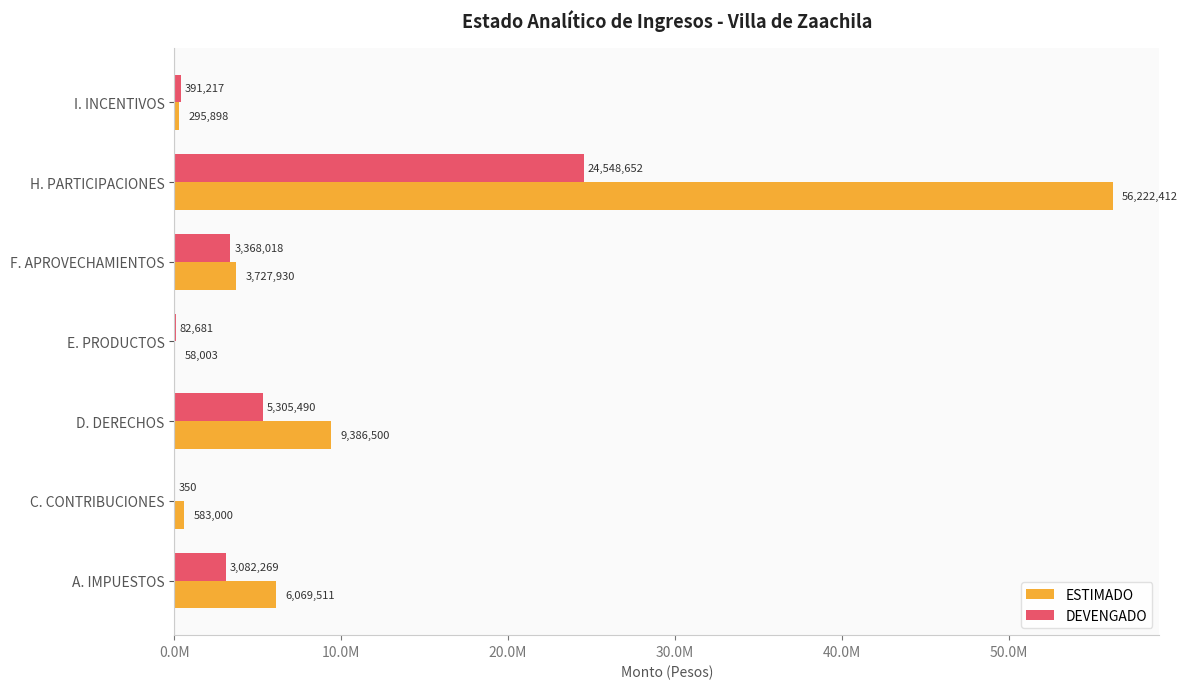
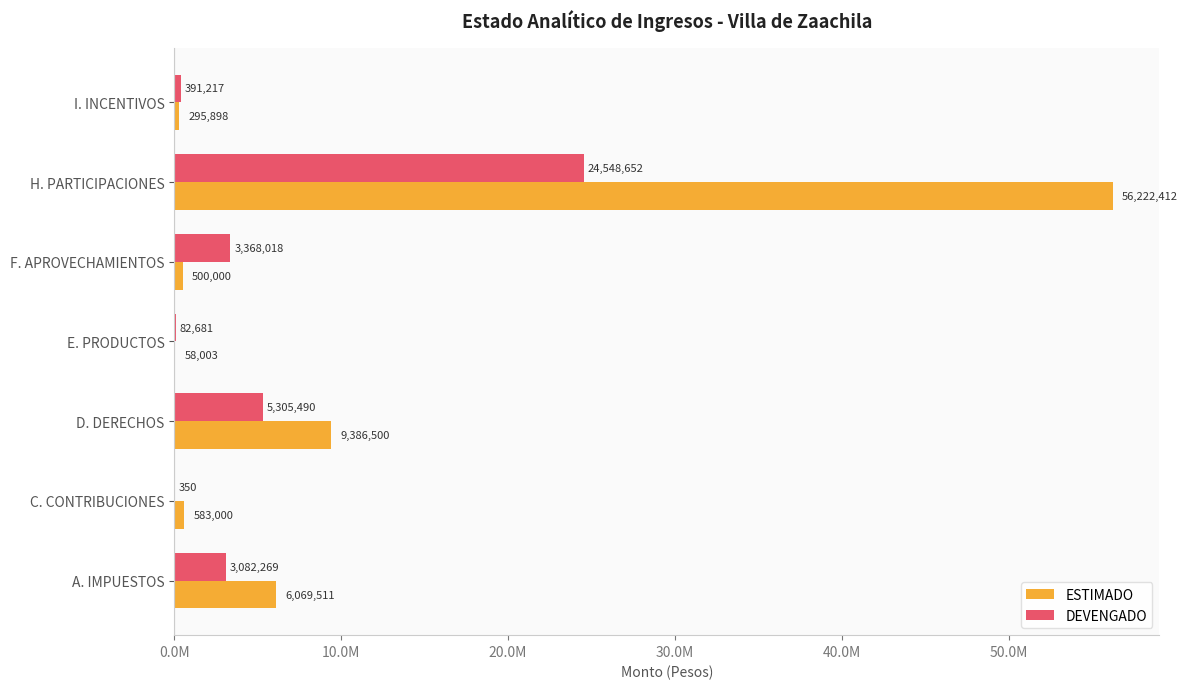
  {
    "ESTIMADO": {
      "I. INCENTIVOS": "295,898",
      "H. PARTICIPACIONES": "56,222,412",
-     "F. APROVECHAMIENTOS": "3,727,930",
+     "F. APROVECHAMIENTOS": "500,000",
      "E. PRODUCTOS": "58,003",
      "D. DERECHOS": "9,386,500",
      "C. CONTRIBUCIONES": "583,000",
      "A. IMPUESTOS": "6,069,511"
    },
    "DEVENGADO": {
      "I. INCENTIVOS": "391,217",
      "H. PARTICIPACIONES": "24,548,652",
      "F. APROVECHAMIENTOS": "3,368,018",
      "E. PRODUCTOS": "82,681",
      "D. DERECHOS": "5,305,490",
      "C. CONTRIBUCIONES": "350",
      "A. IMPUESTOS": "3,082,269"
    }
  }
